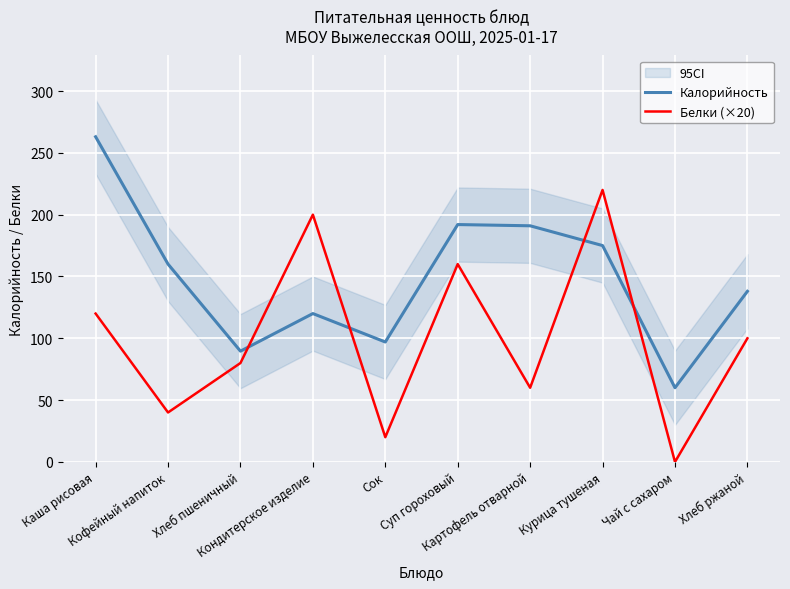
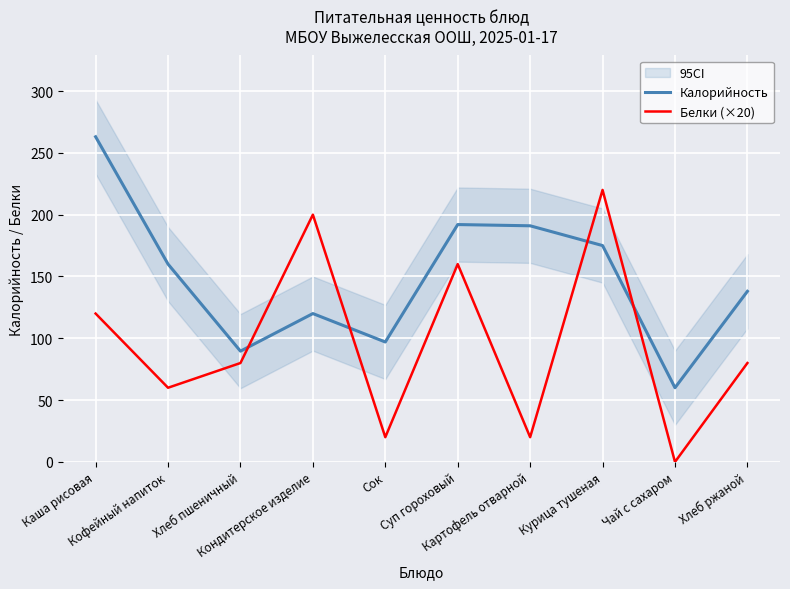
  {
    "Белки (×20)": {
      "Каша рисовая": 120,
-     "Кофейный напиток": 40,
+     "Кофейный напиток": 60,
      "Хлеб пшеничный": 80,
      "Кондитерское изделие": 200,
      "Сок": 20,
      "Суп гороховый": 160,
-     "Картофель отварной": 60,
+     "Картофель отварной": 20,
      "Курица тушеная": 220,
      "Чай с сахаром": 0,
-     "Хлеб ржаной": 100
+     "Хлеб ржаной": 80
    }
  }
